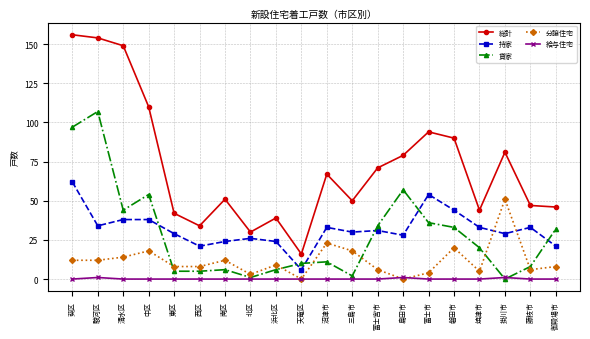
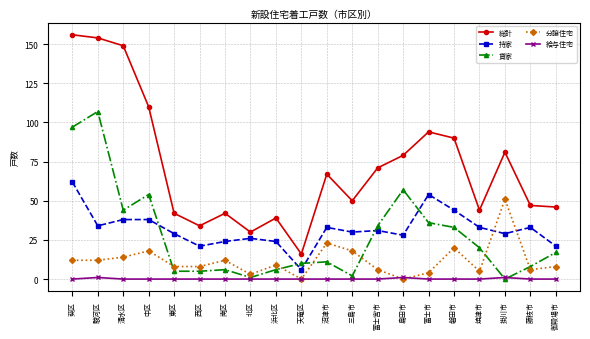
  {
    "総計": {
      "葵区": 156,
      "駿河区": 154,
      "清水区": 149,
      "中区": 110,
      "東区": 42,
      "西区": 34,
-     "南区": 51,
+     "南区": 42,
      "北区": 30,
      "浜北区": 39,
      "天竜区": 16,
      "沼津市": 67,
      "三島市": 50,
      "富士宮市": 71,
      "島田市": 79,
      "富士市": 94,
      "磐田市": 90,
      "焼津市": 44,
      "掛川市": 81,
      "藤枝市": 47,
      "御殿場市": 46
    },
    "持家": {
      "葵区": 62,
      "駿河区": 34,
      "清水区": 38,
      "中区": 38,
      "東区": 29,
      "西区": 21,
      "南区": 24,
      "北区": 26,
      "浜北区": 24,
      "天竜区": 6,
      "沼津市": 33,
      "三島市": 30,
      "富士宮市": 31,
      "島田市": 28,
      "富士市": 54,
      "磐田市": 44,
      "焼津市": 33,
      "掛川市": 29,
      "藤枝市": 33,
      "御殿場市": 21
    },
    "貸家": {
      "葵区": 97,
      "駿河区": 107,
      "清水区": 44,
      "中区": 54,
      "東区": 5,
      "西区": 5,
      "南区": 6,
      "浜北区": 6,
      "天竜区": 10,
      "沼津市": 11,
      "三島市": 2,
      "富士宮市": 34,
      "島田市": 57,
      "富士市": 36,
      "磐田市": 33,
      "焼津市": 20,
      "藤枝市": 8,
-     "御殿場市": 32
+     "御殿場市": 17
    },
    "分譲住宅": {
      "葵区": 12,
      "駿河区": 12,
      "清水区": 14,
      "中区": 18,
      "東区": 8,
      "西区": 8,
      "南区": 12,
      "北区": 3,
      "浜北区": 9,
      "沼津市": 23,
      "三島市": 18,
      "富士宮市": 6,
      "富士市": 4,
      "磐田市": 20,
      "焼津市": 5,
      "掛川市": 51,
      "藤枝市": 6,
      "御殿場市": 8
    },
    "給与住宅": {
      "葵区": 0,
      "駿河区": 1,
      "清水区": 0,
      "中区": 0,
      "東区": 0,
      "西区": 0,
      "南区": 0,
      "浜北区": 0,
      "沼津市": 0,
      "三島市": 0,
      "富士宮市": 0,
      "富士市": 0,
      "磐田市": 0,
      "焼津市": 0,
      "藤枝市": 0,
      "御殿場市": 0
    }
  }
